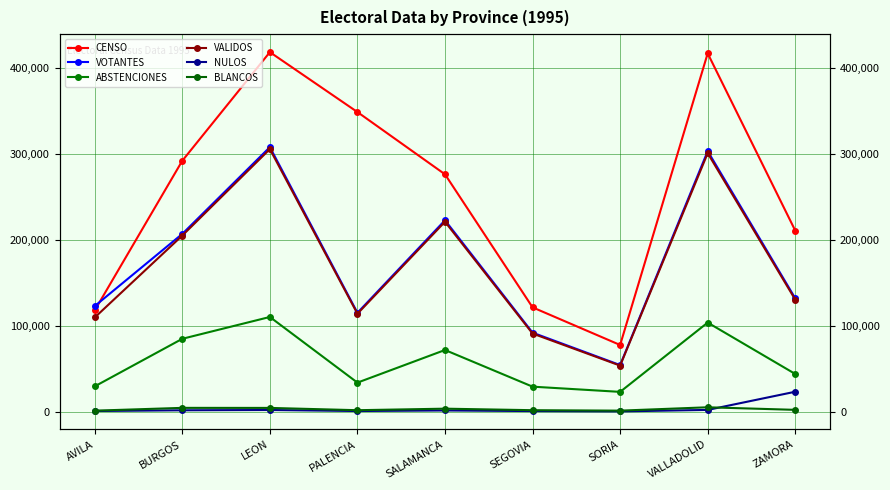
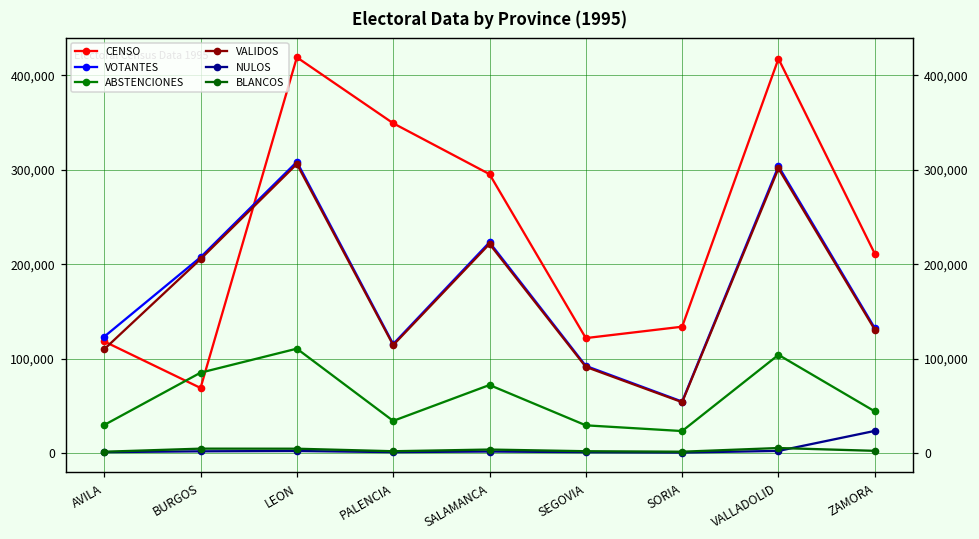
  {
    "CENSO": {
      "AVILA": "120,000",
-     "BURGOS": "290,000",
+     "BURGOS": "70,000",
      "LEON": "420,000",
      "PALENCIA": "350,000",
-     "SALAMANCA": "280,000",
+     "SALAMANCA": "300,000",
      "SEGOVIA": "120,000",
-     "SORIA": "80,000",
+     "SORIA": "130,000",
      "VALLADOLID": "420,000",
      "ZAMORA": "210,000"
    },
    "VOTANTES": {
      "AVILA": "120,000"
    },
    "VALIDOS": {
      "AVILA": "110,000"
    },
    "NULOS": {
      "VALLADOLID": "0",
      "ZAMORA": "20,000"
    }
  }
